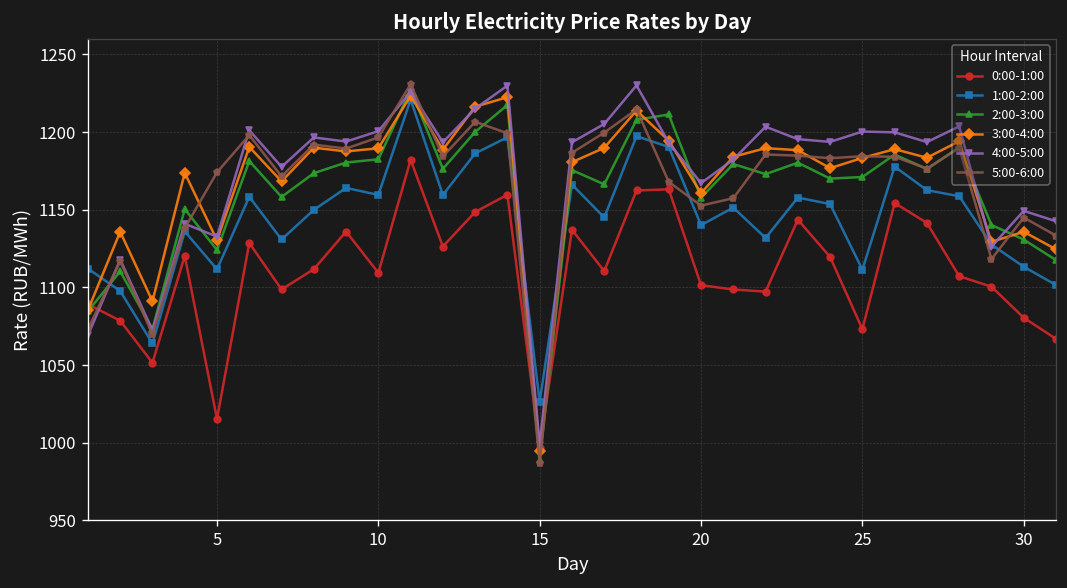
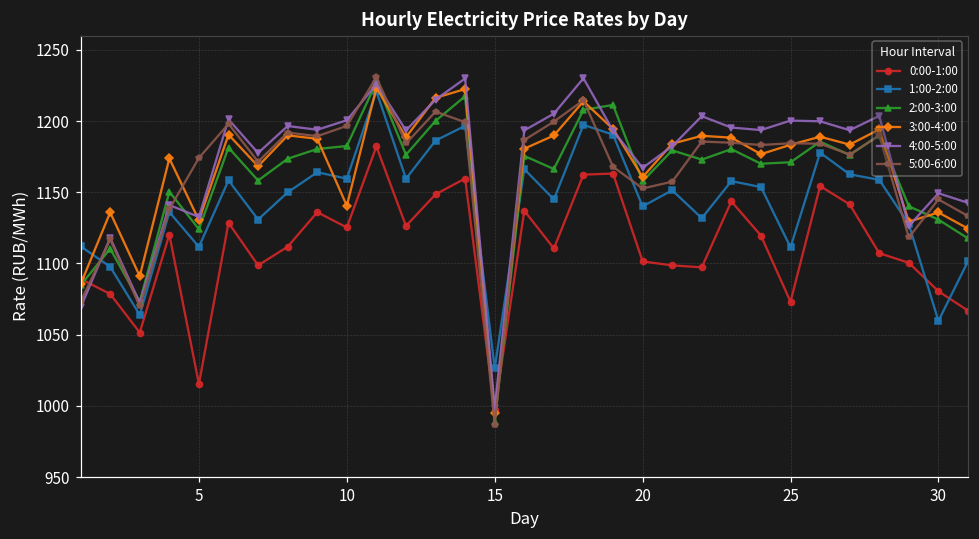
  {
    "0:00-1:00": {
      "5": 1015,
-     "10": 1109,
+     "10": 1125,
      "20": 1101,
      "25": 1073,
      "30": 1080
    },
    "1:00-2:00": {
      "5": 1112,
      "10": 1160,
      "15": 1026,
      "20": 1140,
      "25": 1111,
-     "30": 1113
+     "30": 1060
    },
    "2:00-3:00": {
      "5": 1124,
      "10": 1182,
      "15": 989,
      "20": 1158,
      "25": 1171,
      "30": 1131
    },
    "3:00-4:00": {
      "5": 1130,
-     "10": 1190,
+     "10": 1141,
      "15": 995,
      "20": 1161,
      "30": 1136
    },
    "4:00-5:00": {
      "5": 1133,
      "10": 1201,
      "20": 1167,
      "25": 1200,
      "30": 1149
    },
    "5:00-6:00": {
      "5": 1174,
      "10": 1197,
      "15": 987,
      "20": 1153,
      "30": 1145
    }
  }
